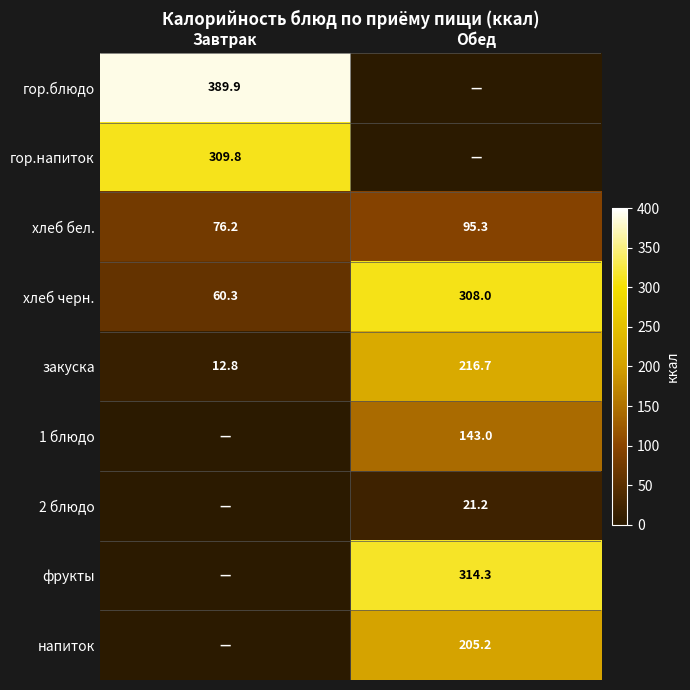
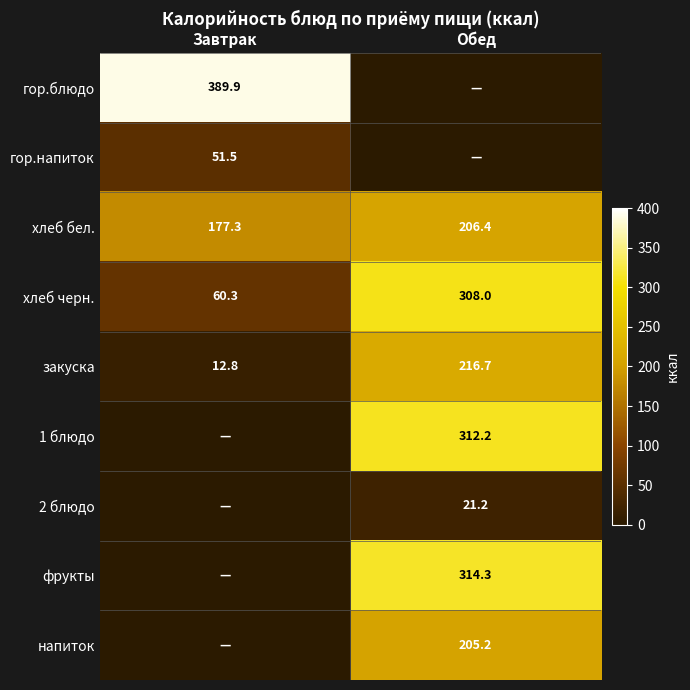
  {
    "гор.блюдо": {
      "Завтрак": 389.9
    },
    "гор.напиток": {
-     "Завтрак": 309.8
+     "Завтрак": 51.5
    },
    "хлеб бел.": {
-     "Завтрак": 76.2,
-     "Обед": 95.3
+     "Завтрак": 177.3,
+     "Обед": 206.4
    },
    "хлеб черн.": {
      "Завтрак": 60.3,
      "Обед": 308.0
    },
    "закуска": {
      "Завтрак": 12.8,
      "Обед": 216.7
    },
    "1 блюдо": {
-     "Обед": 143.0
+     "Обед": 312.2
    },
    "2 блюдо": {
      "Обед": 21.2
    },
    "фрукты": {
      "Обед": 314.3
    },
    "напиток": {
      "Обед": 205.2
    }
  }
